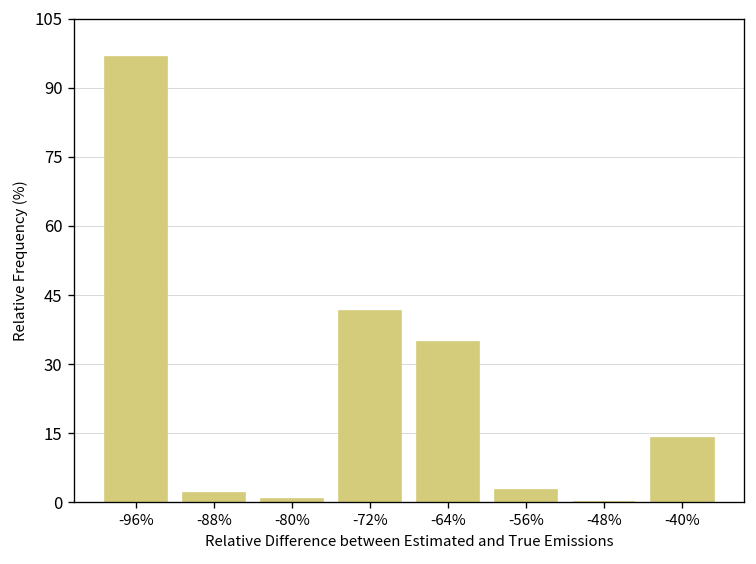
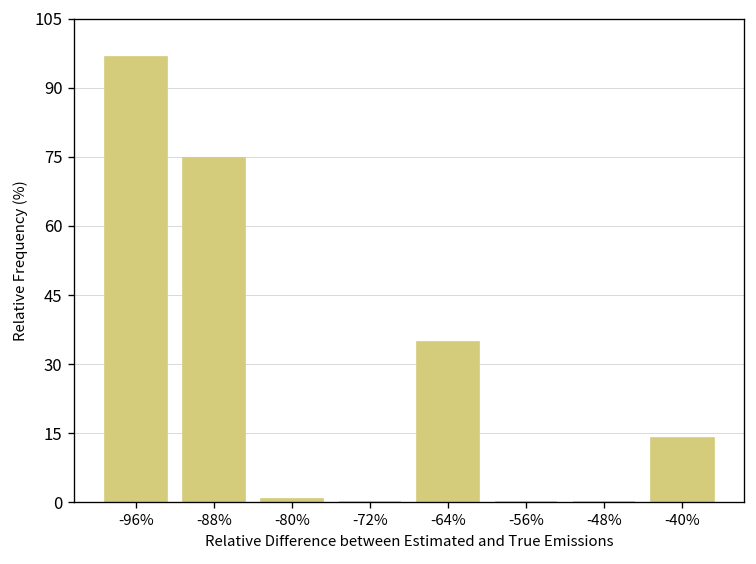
  {
    "-96%": 97,
-   "-88%": 2,
+   "-88%": 75,
    "-80%": 1,
-   "-72%": 42,
+   "-72%": 0,
    "-64%": 35,
-   "-56%": 3,
+   "-56%": 0,
    "-40%": 14
  }
